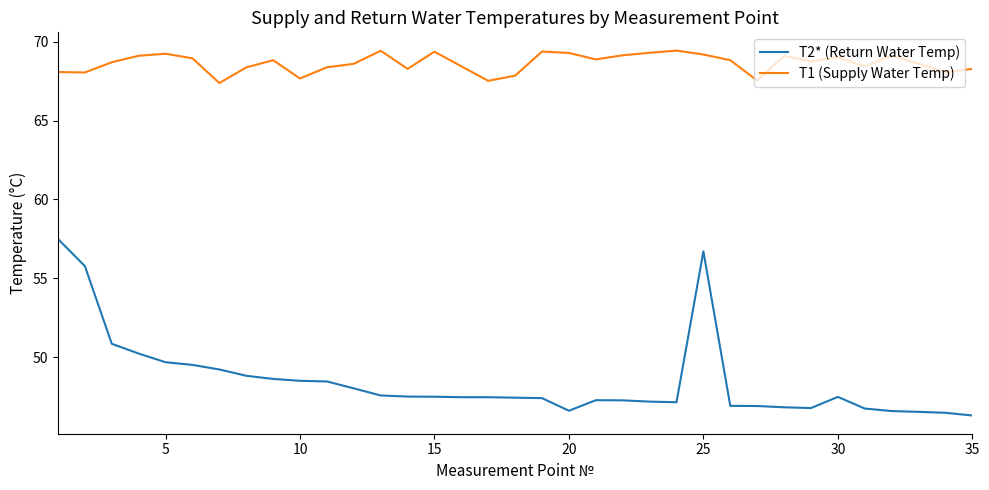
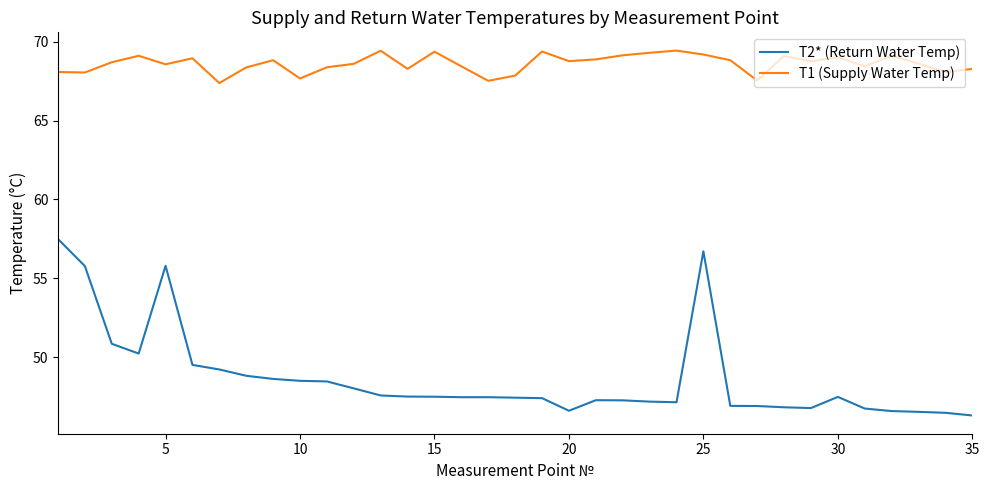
  {
    "T2* (Return Water Temp)": {
-     "5": 49.7,
+     "5": 55.8,
      "10": 48.5,
      "15": 47.5,
      "20": 46.6,
      "25": 56.7,
      "30": 47.5,
      "35": 46.3
    },
    "T1 (Supply Water Temp)": {
-     "5": 69.3,
+     "5": 68.6,
      "10": 67.7,
      "15": 69.4,
-     "20": 69.3,
+     "20": 68.8,
      "25": 69.2,
      "35": 68.3
    }
  }
